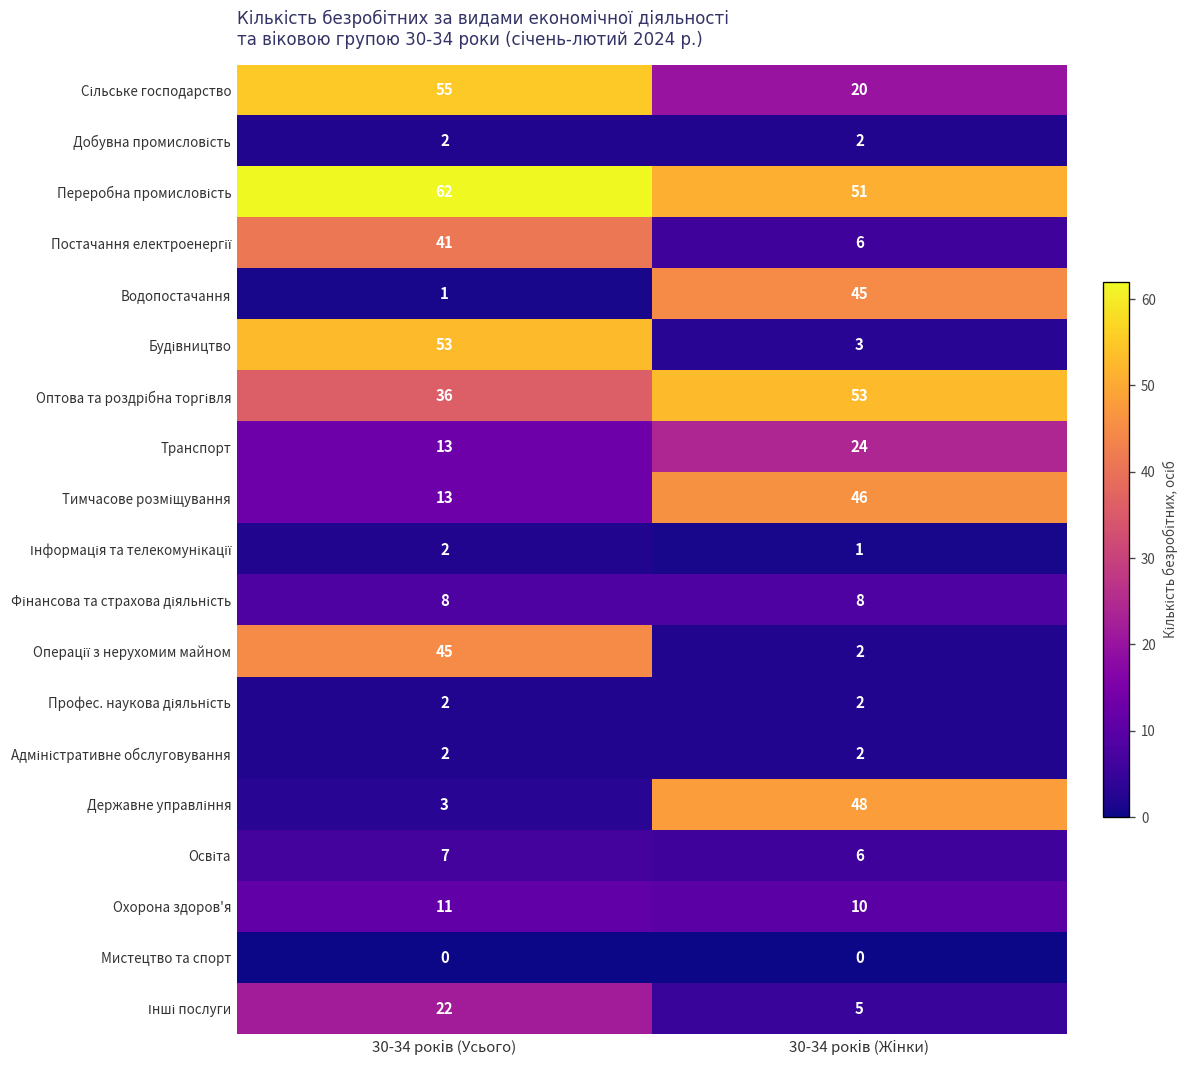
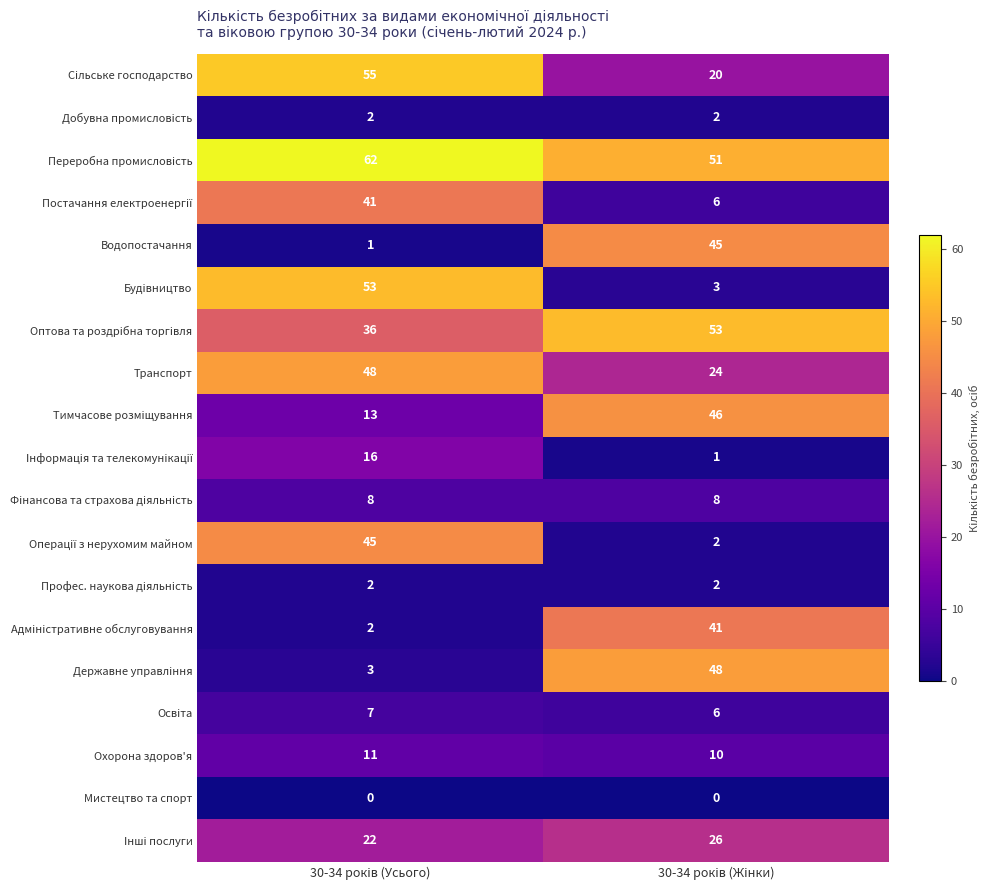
  {
    "Сільське господарство": {
      "30-34 років (Усього)": 55,
      "30-34 років (Жінки)": 20
    },
    "Добувна промисловість": {
      "30-34 років (Усього)": 2,
      "30-34 років (Жінки)": 2
    },
    "Переробна промисловість": {
      "30-34 років (Усього)": 62,
      "30-34 років (Жінки)": 51
    },
    "Постачання електроенергії": {
      "30-34 років (Усього)": 41,
      "30-34 років (Жінки)": 6
    },
    "Водопостачання": {
      "30-34 років (Усього)": 1,
      "30-34 років (Жінки)": 45
    },
    "Будівництво": {
      "30-34 років (Усього)": 53,
      "30-34 років (Жінки)": 3
    },
    "Оптова та роздрібна торгівля": {
      "30-34 років (Усього)": 36,
      "30-34 років (Жінки)": 53
    },
    "Транспорт": {
-     "30-34 років (Усього)": 13,
+     "30-34 років (Усього)": 48,
      "30-34 років (Жінки)": 24
    },
    "Тимчасове розміщування": {
      "30-34 років (Усього)": 13,
      "30-34 років (Жінки)": 46
    },
    "Інформація та телекомунікації": {
-     "30-34 років (Усього)": 2,
+     "30-34 років (Усього)": 16,
      "30-34 років (Жінки)": 1
    },
    "Фінансова та страхова діяльність": {
      "30-34 років (Усього)": 8,
      "30-34 років (Жінки)": 8
    },
    "Операції з нерухомим майном": {
      "30-34 років (Усього)": 45,
      "30-34 років (Жінки)": 2
    },
    "Профес. наукова діяльність": {
      "30-34 років (Усього)": 2,
      "30-34 років (Жінки)": 2
    },
    "Адміністративне обслуговування": {
      "30-34 років (Усього)": 2,
-     "30-34 років (Жінки)": 2
+     "30-34 років (Жінки)": 41
    },
    "Державне управління": {
      "30-34 років (Усього)": 3,
      "30-34 років (Жінки)": 48
    },
    "Освіта": {
      "30-34 років (Усього)": 7,
      "30-34 років (Жінки)": 6
    },
    "Охорона здоров'я": {
      "30-34 років (Усього)": 11,
      "30-34 років (Жінки)": 10
    },
    "Мистецтво та спорт": {
      "30-34 років (Усього)": 0,
      "30-34 років (Жінки)": 0
    },
    "Інші послуги": {
      "30-34 років (Усього)": 22,
-     "30-34 років (Жінки)": 5
+     "30-34 років (Жінки)": 26
    }
  }
